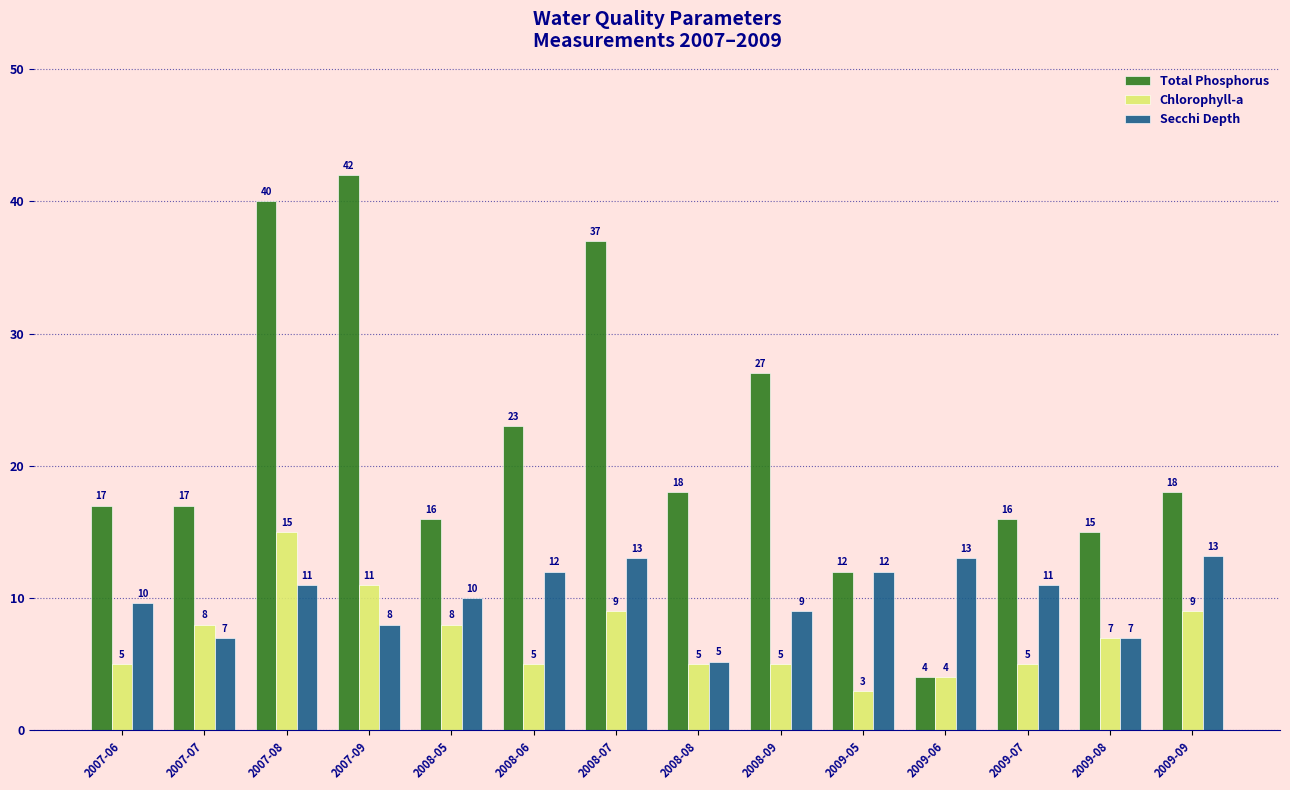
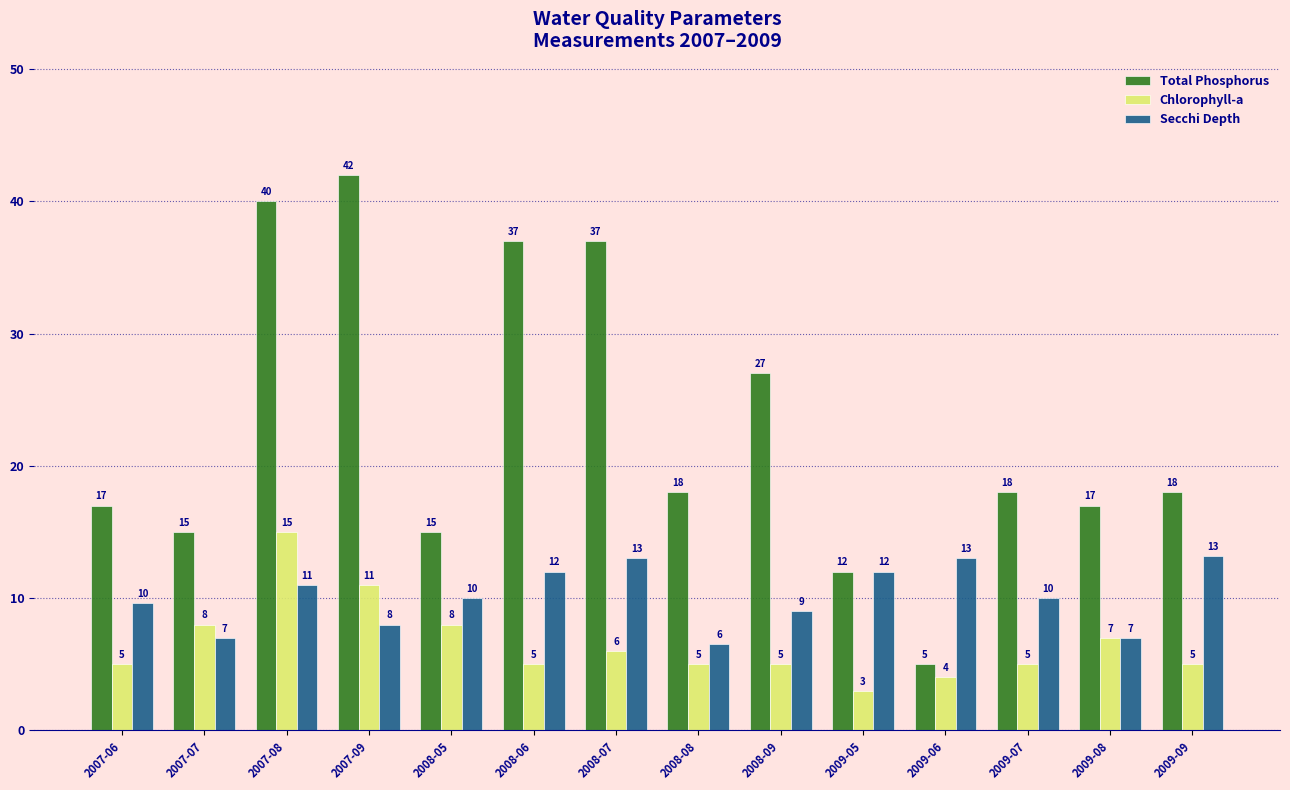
  {
    "Total Phosphorus": {
      "2007-06": 17,
-     "2007-07": 17,
+     "2007-07": 15,
      "2007-08": 40,
      "2007-09": 42,
-     "2008-05": 16,
-     "2008-06": 23,
+     "2008-05": 15,
+     "2008-06": 37,
      "2008-07": 37,
      "2008-08": 18,
      "2008-09": 27,
      "2009-05": 12,
-     "2009-06": 4,
-     "2009-07": 16,
-     "2009-08": 15,
+     "2009-06": 5,
+     "2009-07": 18,
+     "2009-08": 17,
      "2009-09": 18
    },
    "Chlorophyll-a": {
      "2007-06": 5,
      "2007-07": 8,
      "2007-08": 15,
      "2007-09": 11,
      "2008-05": 8,
      "2008-06": 5,
-     "2008-07": 9,
+     "2008-07": 6,
      "2008-08": 5,
      "2008-09": 5,
      "2009-05": 3,
      "2009-06": 4,
      "2009-07": 5,
      "2009-08": 7,
-     "2009-09": 9
+     "2009-09": 5
    },
    "Secchi Depth": {
      "2007-06": 10,
      "2007-07": 7,
      "2007-08": 11,
      "2007-09": 8,
      "2008-05": 10,
      "2008-06": 12,
      "2008-07": 13,
-     "2008-08": 5,
+     "2008-08": 6,
      "2008-09": 9,
      "2009-05": 12,
      "2009-06": 13,
-     "2009-07": 11,
+     "2009-07": 10,
      "2009-08": 7,
      "2009-09": 13
    }
  }
